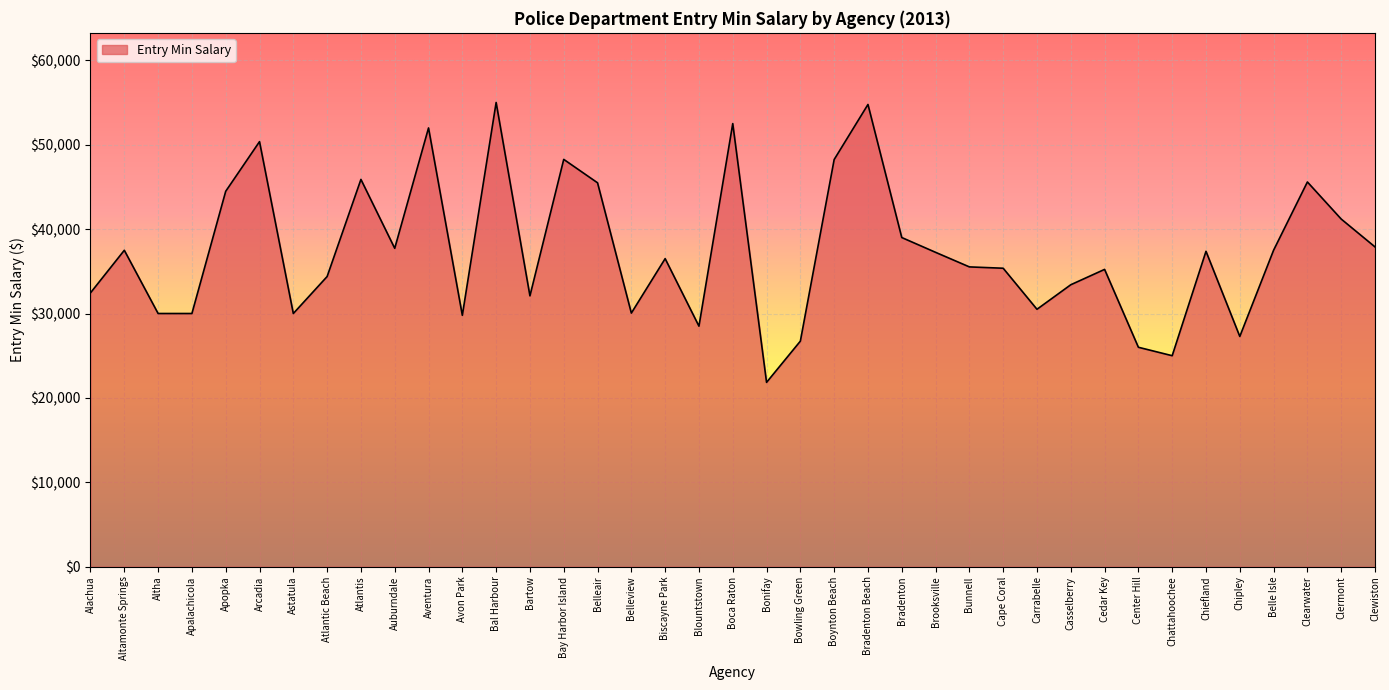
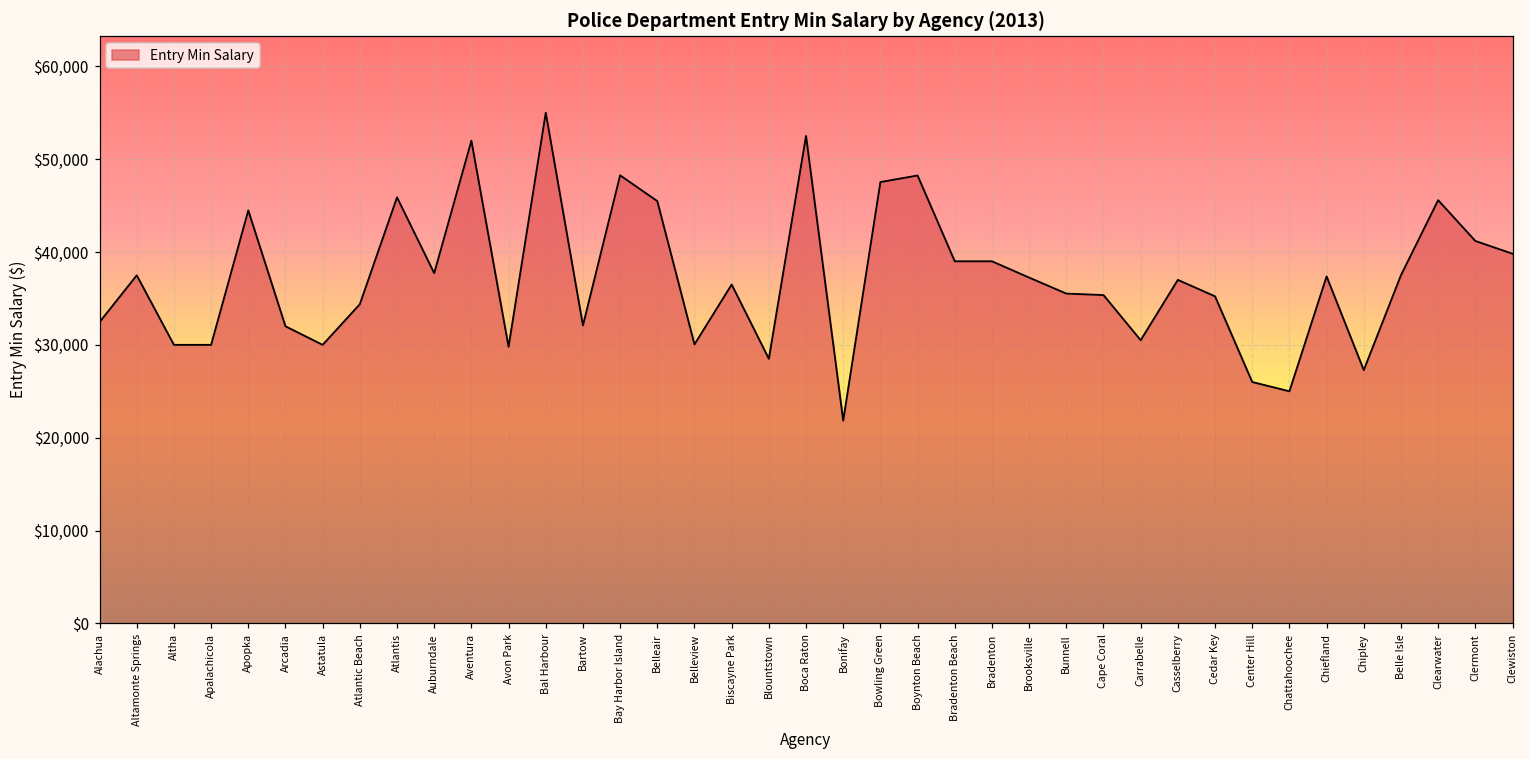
  {
    "Alachua": "$32,000",
    "Altamonte Springs": "$37,000",
    "Altha": "$30,000",
    "Apalachicola": "$30,000",
    "Apopka": "$44,000",
-   "Arcadia": "$50,000",
+   "Arcadia": "$32,000",
    "Astatula": "$30,000",
    "Atlantic Beach": "$34,000",
    "Atlantis": "$46,000",
    "Auburndale": "$38,000",
    "Aventura": "$52,000",
    "Avon Park": "$30,000",
    "Bal Harbour": "$55,000",
    "Bartow": "$32,000",
    "Bay Harbor Island": "$48,000",
    "Belleair": "$45,000",
    "Belleview": "$30,000",
    "Biscayne Park": "$37,000",
    "Blountstown": "$29,000",
    "Boca Raton": "$53,000",
    "Bonifay": "$22,000",
-   "Bowling Green": "$27,000",
+   "Bowling Green": "$48,000",
    "Boynton Beach": "$48,000",
-   "Bradenton Beach": "$55,000",
+   "Bradenton Beach": "$39,000",
    "Bradenton": "$39,000",
    "Brooksville": "$37,000",
    "Bunnell": "$36,000",
    "Cape Coral": "$35,000",
    "Carrabelle": "$31,000",
-   "Casselberry": "$33,000",
+   "Casselberry": "$37,000",
    "Cedar Key": "$35,000",
    "Center Hill": "$26,000",
    "Chattahoochee": "$25,000",
    "Chiefland": "$37,000",
    "Chipley": "$27,000",
    "Belle Isle": "$38,000",
    "Clearwater": "$46,000",
    "Clermont": "$41,000",
-   "Clewiston": "$38,000"
+   "Clewiston": "$40,000"
  }
